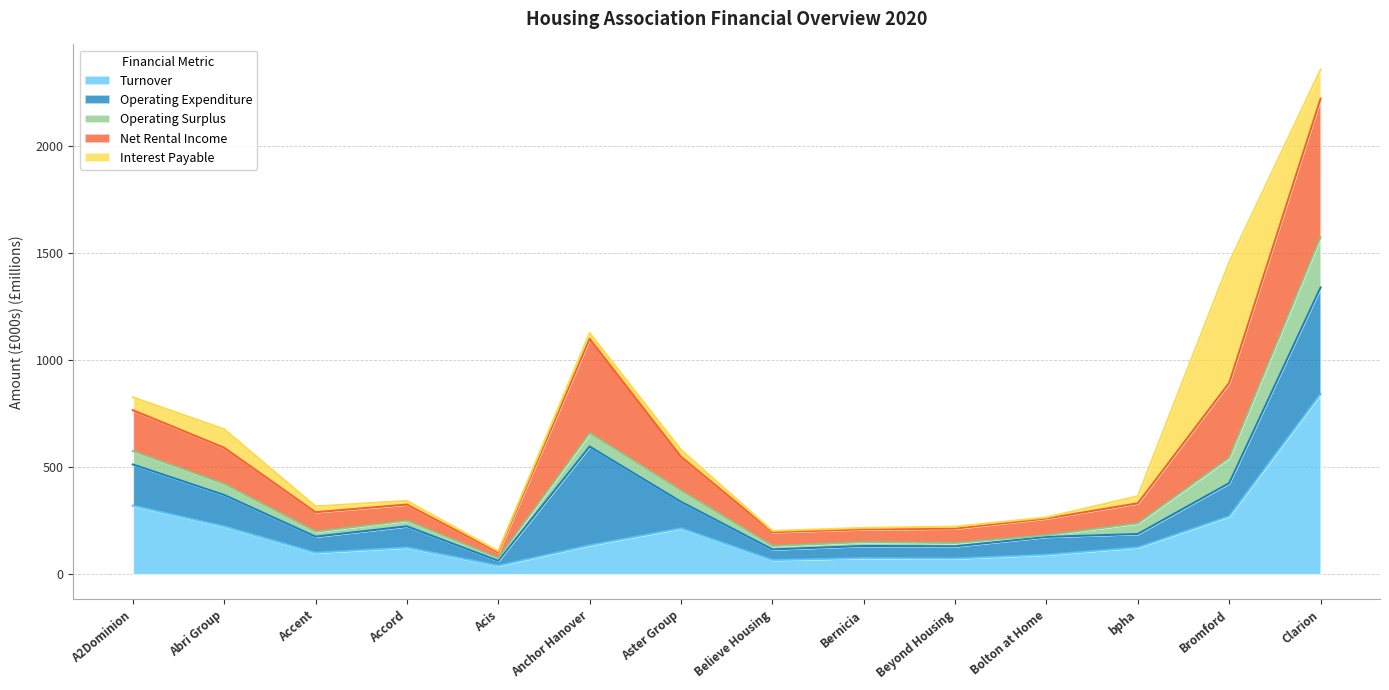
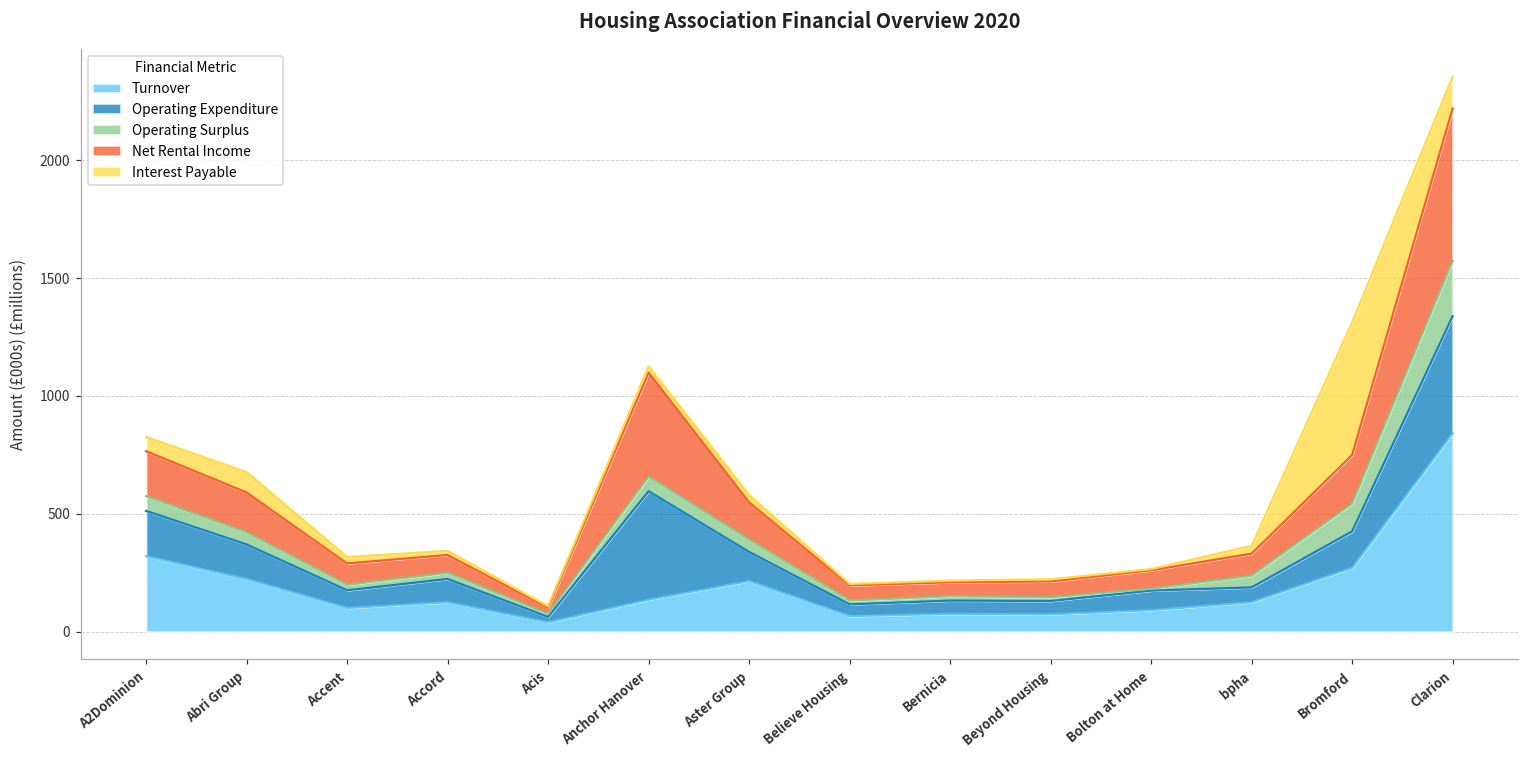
  {
    "Turnover": {
      "A2Dominion": 320,
      "Abri Group": 220,
      "Accent": 100,
      "Accord": 120,
      "Acis": 40,
      "Anchor Hanover": 140,
      "Aster Group": 210,
      "Believe Housing": 70,
      "Bernicia": 80,
      "Beyond Housing": 70,
      "Bolton at Home": 90,
      "bpha": 130,
      "Bromford": 270,
      "Clarion": 840
    },
    "Operating Expenditure": {
      "A2Dominion": 190,
      "Abri Group": 150,
      "Accent": 80,
      "Accord": 100,
      "Acis": 20,
      "Anchor Hanover": 460,
      "Aster Group": 120,
      "Believe Housing": 50,
      "Bernicia": 60,
      "Beyond Housing": 60,
      "bpha": 60,
      "Bromford": 150,
      "Clarion": 500
    },
    "Operating Surplus": {
      "A2Dominion": 60,
      "Abri Group": 50,
      "Accent": 20,
      "Accord": 30,
      "Acis": 10,
      "Anchor Hanover": 60,
      "Aster Group": 50,
      "Believe Housing": 20,
      "Bernicia": 20,
      "Beyond Housing": 20,
      "bpha": 50,
      "Bromford": 120,
      "Clarion": 230
    },
    "Net Rental Income": {
      "A2Dominion": 190,
      "Abri Group": 170,
      "Accent": 90,
      "Accord": 80,
      "Anchor Hanover": 440,
      "Aster Group": 160,
      "bpha": 90,
-     "Bromford": 350,
+     "Bromford": 210,
      "Clarion": 650
    },
    "Interest Payable": {
      "A2Dominion": 60,
      "Abri Group": 90,
      "Accent": 30,
      "Accord": 20,
      "Anchor Hanover": 30,
      "Aster Group": 30,
      "bpha": 30,
      "Bromford": 560,
      "Clarion": 140
    }
  }
